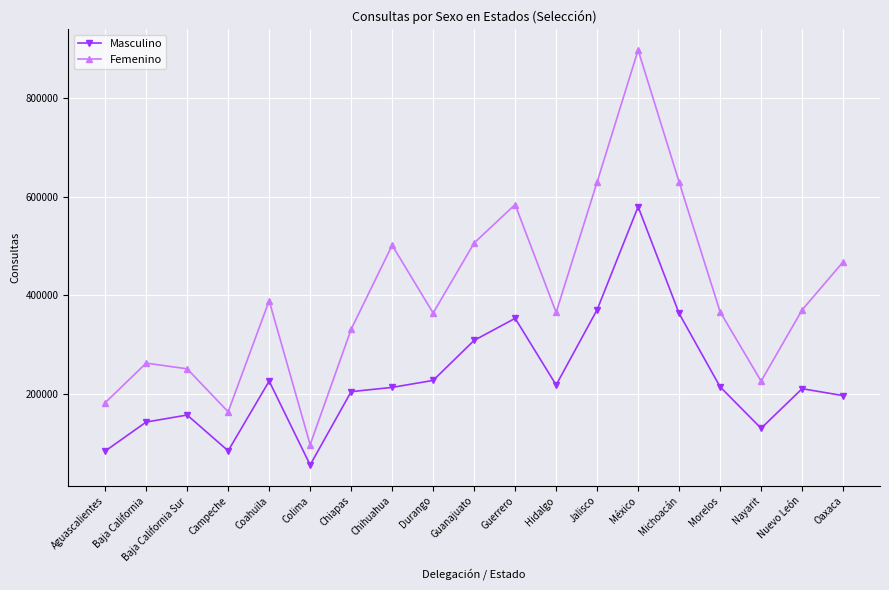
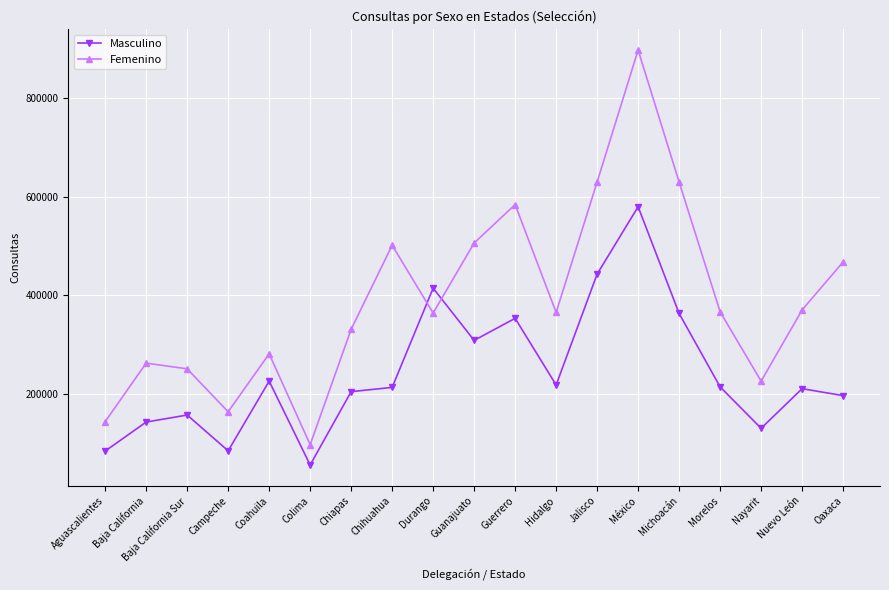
  {
    "Masculino": {
      "Aguascalientes": 80000,
      "Baja California": 140000,
      "Baja California Sur": 160000,
      "Campeche": 90000,
      "Coahuila": 230000,
      "Colima": 60000,
      "Chiapas": 210000,
      "Chihuahua": 210000,
-     "Durango": 230000,
+     "Durango": 410000,
      "Guanajuato": 310000,
      "Guerrero": 350000,
      "Hidalgo": 220000,
-     "Jalisco": 370000,
+     "Jalisco": 440000,
      "México": 580000,
      "Michoacán": 360000,
      "Morelos": 210000,
      "Nayarit": 130000,
      "Nuevo León": 210000,
      "Oaxaca": 200000
    },
    "Femenino": {
-     "Aguascalientes": 180000,
+     "Aguascalientes": 140000,
      "Baja California": 260000,
      "Baja California Sur": 250000,
      "Campeche": 160000,
-     "Coahuila": 390000,
+     "Coahuila": 280000,
      "Colima": 100000,
      "Chiapas": 330000,
      "Chihuahua": 500000,
      "Durango": 360000,
      "Guanajuato": 510000,
      "Guerrero": 580000,
      "Hidalgo": 370000,
      "Jalisco": 630000,
      "México": 900000,
      "Michoacán": 630000,
      "Morelos": 370000,
      "Nayarit": 230000,
      "Nuevo León": 370000,
      "Oaxaca": 470000
    }
  }
